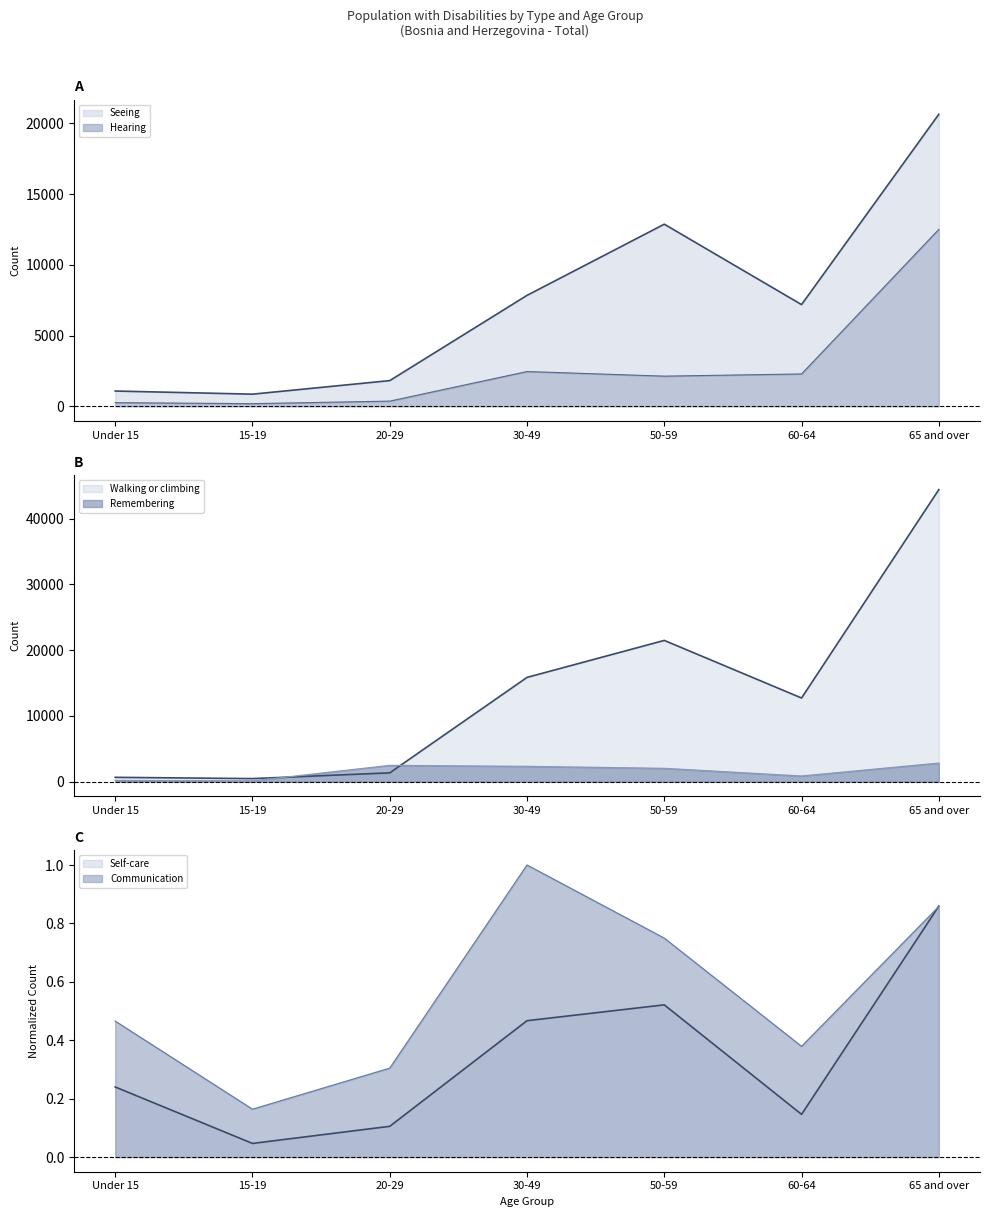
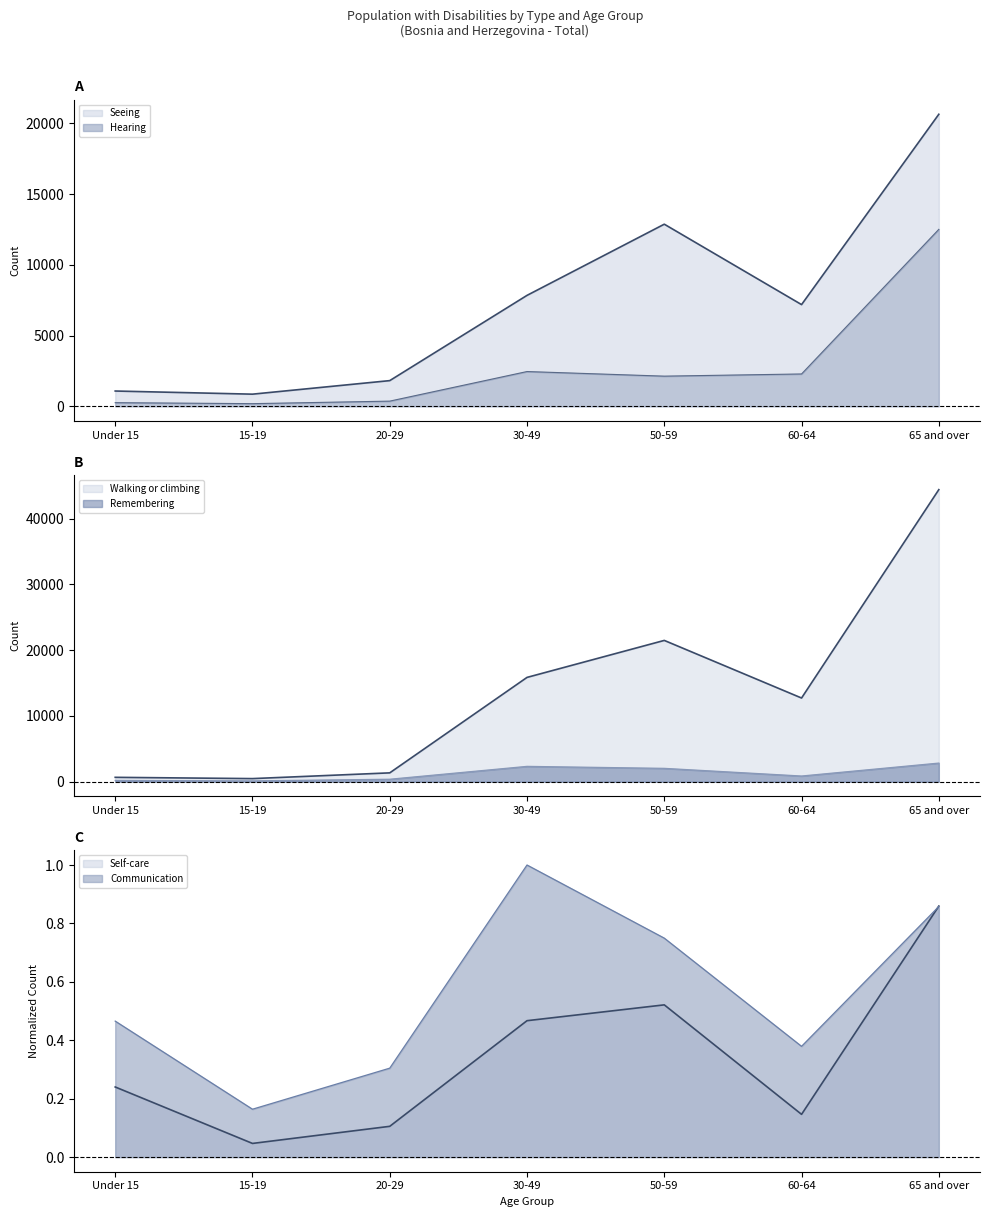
  {
    "A": {
      "Seeing": {
        "Under 15": 1100,
        "15-19": 900,
        "20-29": 1800,
        "30-49": 7800,
        "50-59": 12900,
        "60-64": 7200,
        "65 and over": 20600
      },
      "Hearing": {
        "Under 15": 300,
        "15-19": 200,
        "20-29": 400,
        "30-49": 2500,
        "50-59": 2100,
        "60-64": 2300,
        "65 and over": 12500
      }
    },
    "B": {
      "Walking or climbing": {
        "Under 15": 1000,
        "20-29": 1000,
        "30-49": 16000,
        "50-59": 21000,
        "60-64": 13000,
        "65 and over": 44000
      },
      "Remembering": {
        "Under 15": 0,
-       "20-29": 2000,
+       "20-29": 0,
        "30-49": 2000,
        "50-59": 2000,
        "60-64": 1000,
        "65 and over": 3000
      }
    },
    "C": {
      "Self-care": {
        "Under 15": 0.24,
        "15-19": 0.05,
        "20-29": 0.11,
        "30-49": 0.47,
        "50-59": 0.52,
        "60-64": 0.15
      },
      "Communication": {
        "Under 15": 0.47,
        "15-19": 0.16,
        "20-29": 0.30,
        "30-49": 1.00,
        "50-59": 0.75,
        "60-64": 0.38
      }
    }
  }
